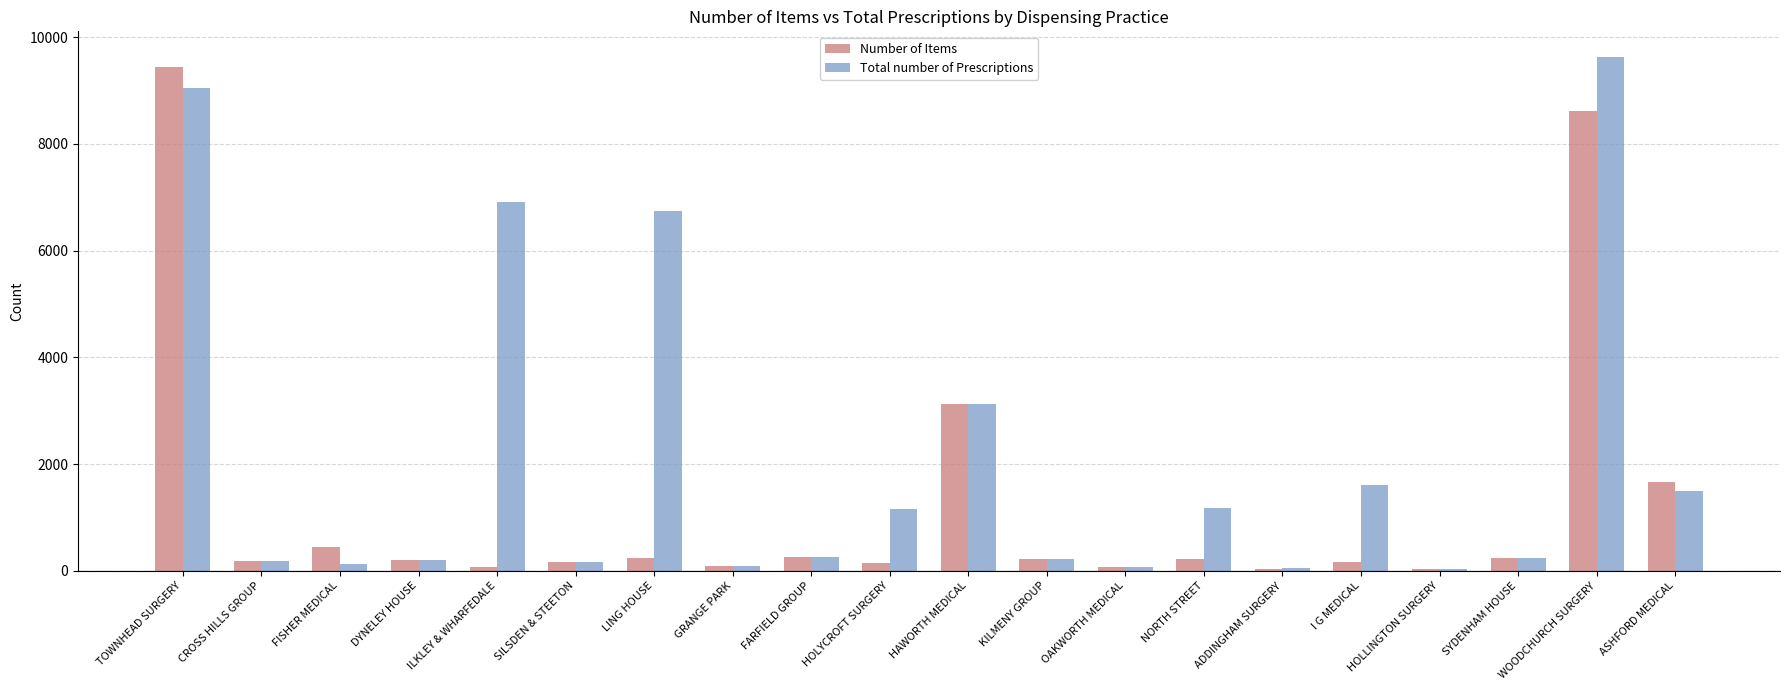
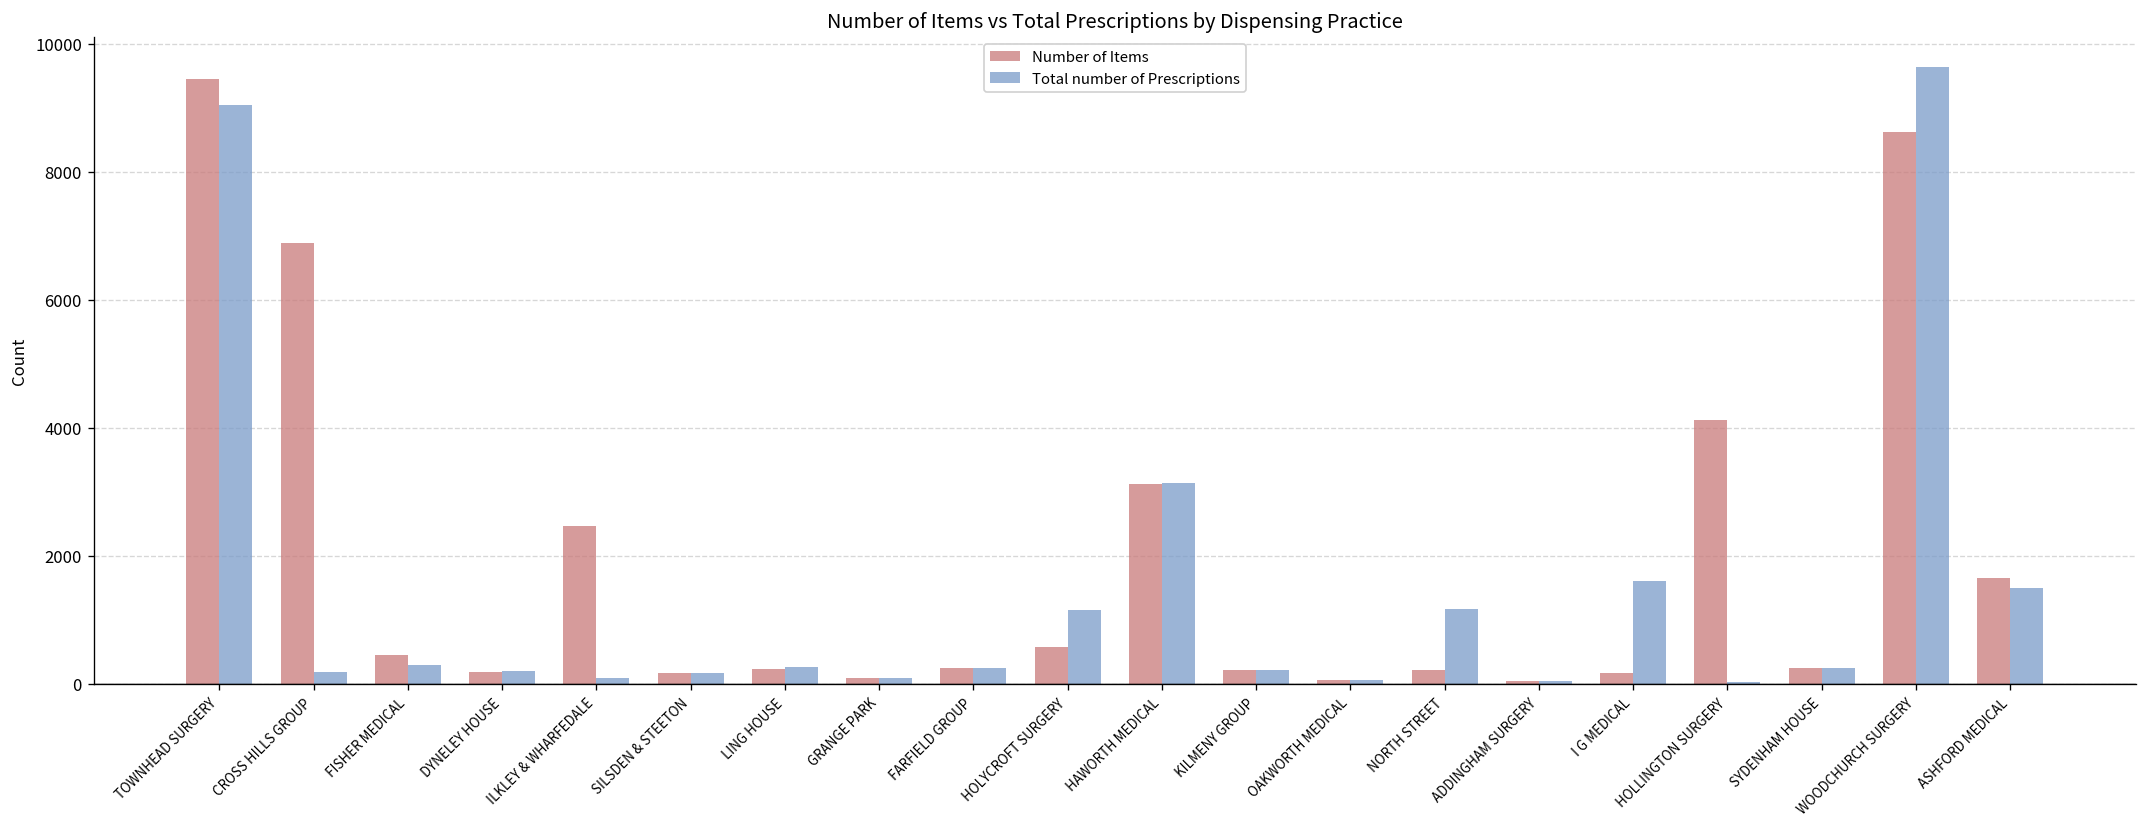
  {
    "Number of Items": {
      "TOWNHEAD SURGERY": 9400,
-     "CROSS HILLS GROUP": 200,
+     "CROSS HILLS GROUP": 6900,
      "FISHER MEDICAL": 500,
      "DYNELEY HOUSE": 200,
-     "ILKLEY & WHARFEDALE": 100,
+     "ILKLEY & WHARFEDALE": 2500,
      "SILSDEN & STEETON": 200,
      "LING HOUSE": 200,
      "GRANGE PARK": 100,
      "FARFIELD GROUP": 200,
-     "HOLYCROFT SURGERY": 100,
+     "HOLYCROFT SURGERY": 600,
      "HAWORTH MEDICAL": 3100,
      "KILMENY GROUP": 200,
      "OAKWORTH MEDICAL": 100,
      "NORTH STREET": 200,
      "I G MEDICAL": 200,
-     "HOLLINGTON SURGERY": 0,
+     "HOLLINGTON SURGERY": 4100,
      "SYDENHAM HOUSE": 200,
      "WOODCHURCH SURGERY": 8600,
      "ASHFORD MEDICAL": 1700
    },
    "Total number of Prescriptions": {
      "TOWNHEAD SURGERY": 9000,
      "CROSS HILLS GROUP": 200,
-     "FISHER MEDICAL": 100,
+     "FISHER MEDICAL": 300,
      "DYNELEY HOUSE": 200,
-     "ILKLEY & WHARFEDALE": 6900,
+     "ILKLEY & WHARFEDALE": 100,
      "SILSDEN & STEETON": 200,
-     "LING HOUSE": 6700,
+     "LING HOUSE": 300,
      "GRANGE PARK": 100,
      "FARFIELD GROUP": 300,
      "HOLYCROFT SURGERY": 1200,
      "HAWORTH MEDICAL": 3100,
      "KILMENY GROUP": 200,
      "OAKWORTH MEDICAL": 100,
      "NORTH STREET": 1200,
      "ADDINGHAM SURGERY": 0,
      "I G MEDICAL": 1600,
      "SYDENHAM HOUSE": 200,
      "WOODCHURCH SURGERY": 9600,
      "ASHFORD MEDICAL": 1500
    }
  }
